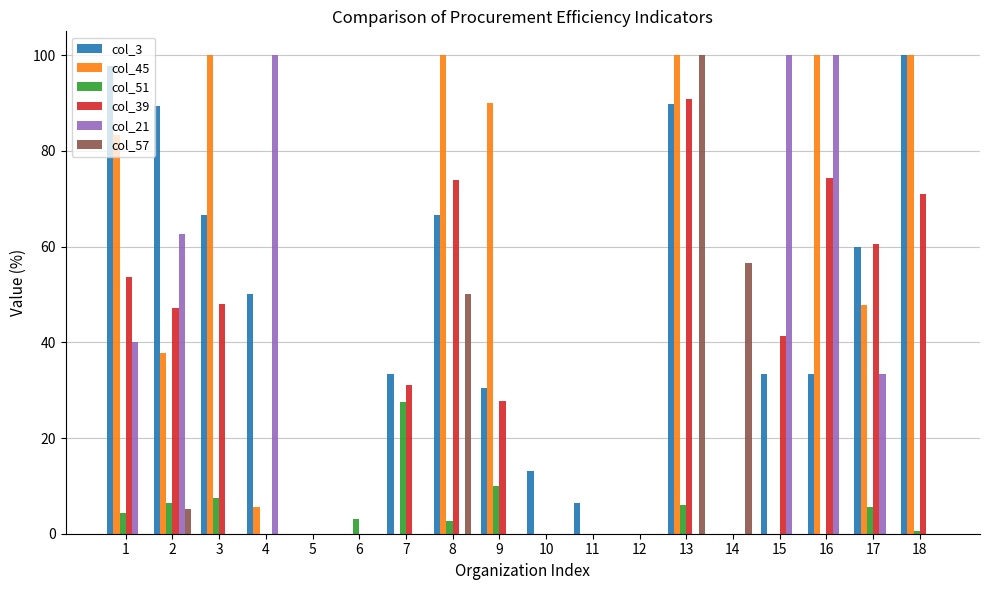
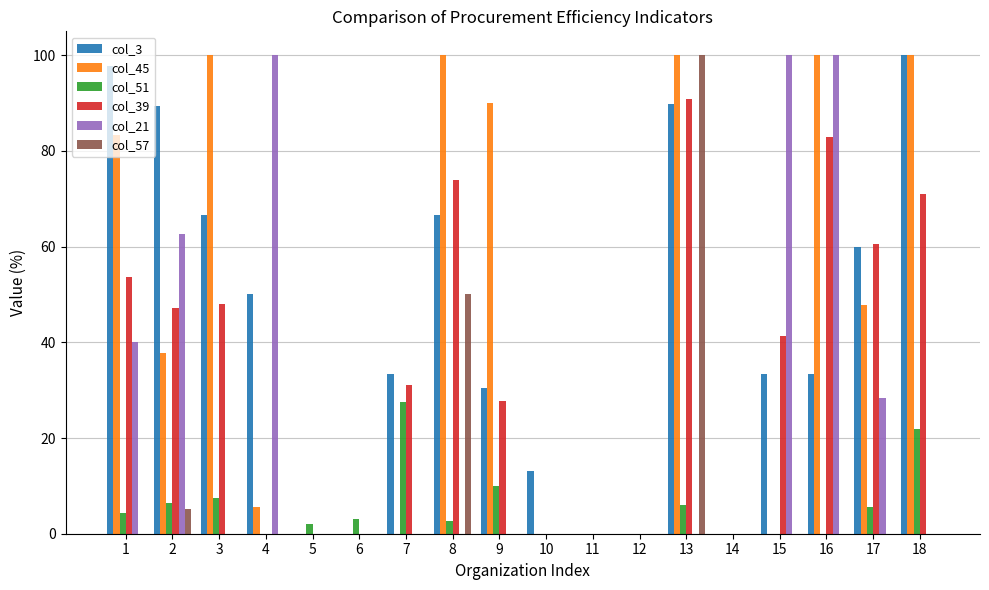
  {
    "col_3": {
      "2": 89,
      "3": 67,
      "4": 50,
      "5": 0,
      "6": 0,
      "7": 33,
      "8": 67,
      "9": 30,
      "10": 13,
-     "11": 6,
+     "11": 0,
      "12": 0,
      "13": 90,
      "14": 0,
      "15": 33,
      "16": 33,
      "17": 60,
      "18": 100
    },
    "col_45": {
      "2": 38,
      "3": 100,
      "4": 6,
      "5": 0,
      "6": 0,
      "7": 0,
      "8": 100,
      "9": 90,
      "10": 0,
      "11": 0,
      "12": 0,
      "13": 100,
      "14": 0,
      "15": 0,
      "16": 100,
      "17": 48,
      "18": 100
    },
    "col_51": {
      "1": 4,
      "2": 6,
      "3": 7,
      "4": 0,
-     "5": 0,
+     "5": 2,
      "6": 3,
      "7": 28,
      "8": 3,
      "9": 10,
      "10": 0,
      "11": 0,
      "12": 0,
      "13": 6,
      "14": 0,
      "15": 0,
      "16": 0,
      "17": 6,
-     "18": 0
+     "18": 22
    },
    "col_39": {
      "1": 54,
      "2": 47,
      "3": 48,
      "4": 0,
      "5": 0,
      "6": 0,
      "7": 31,
      "8": 74,
      "9": 28,
      "10": 0,
      "11": 0,
      "12": 0,
      "13": 91,
      "14": 0,
      "15": 41,
-     "16": 74,
+     "16": 83,
      "17": 61,
      "18": 71
    },
    "col_21": {
      "1": 40,
      "2": 63,
      "3": 0,
      "4": 100,
      "5": 0,
      "6": 0,
      "7": 0,
      "8": 0,
      "9": 0,
      "10": 0,
      "11": 0,
      "12": 0,
      "13": 0,
      "14": 0,
      "15": 100,
      "16": 100,
-     "17": 33,
+     "17": 28,
      "18": 0
    },
    "col_57": {
      "1": 0,
      "2": 5,
      "3": 0,
      "4": 0,
      "5": 0,
      "6": 0,
      "7": 0,
      "8": 50,
      "9": 0,
      "10": 0,
      "11": 0,
      "12": 0,
      "13": 100,
-     "14": 57,
+     "14": 0,
      "15": 0,
      "16": 0,
      "17": 0,
      "18": 0
    }
  }
